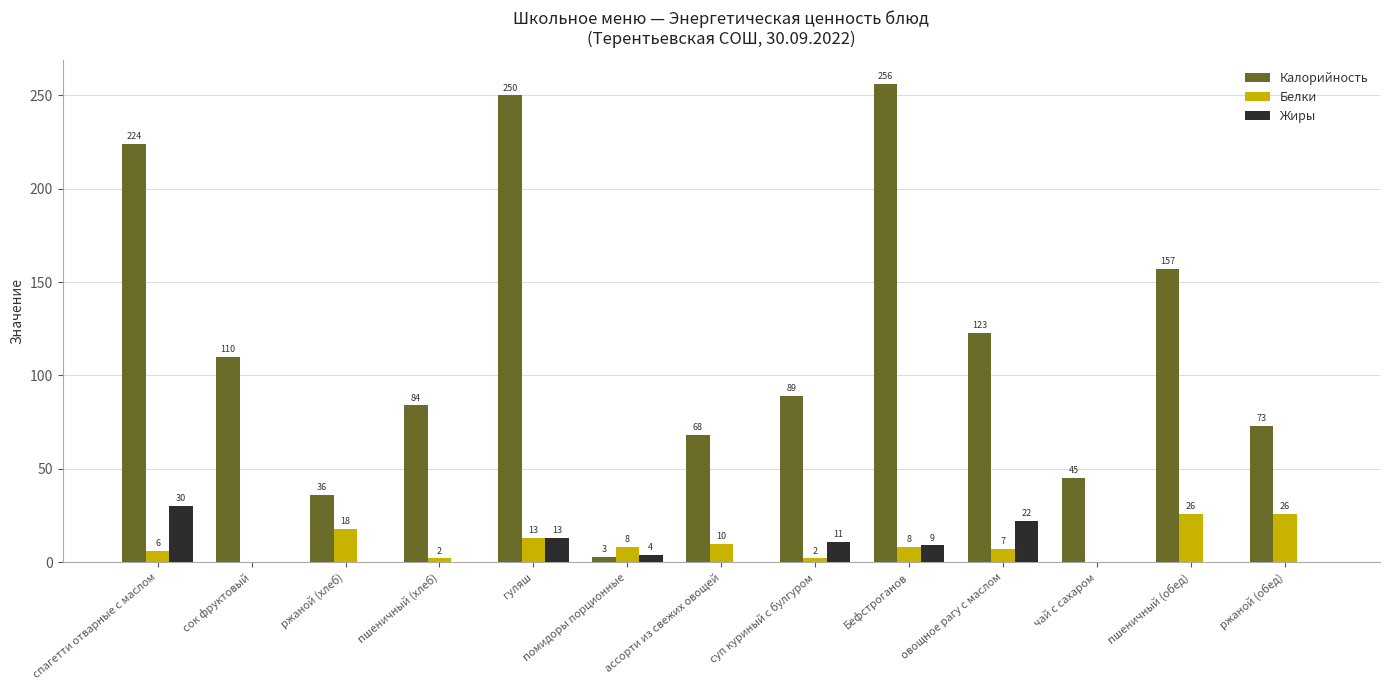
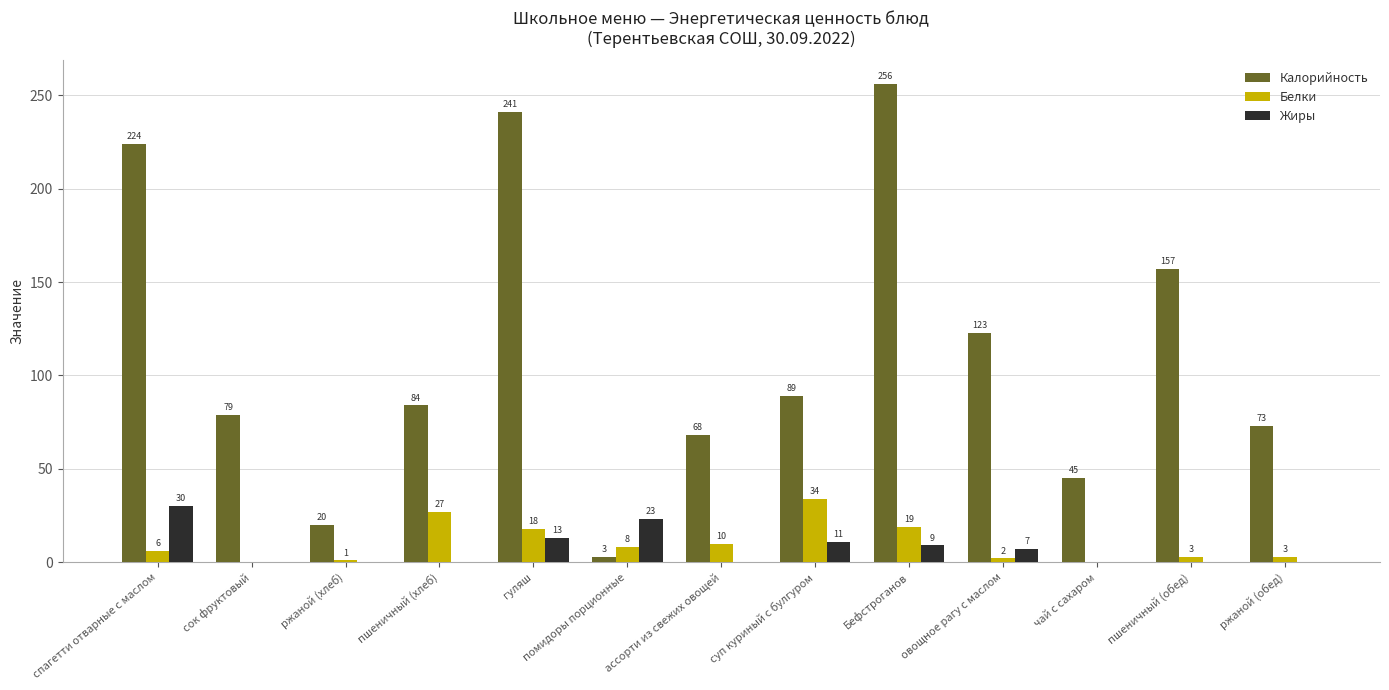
  {
    "Калорийность": {
      "спагетти отварные с маслом": 224,
-     "сок фруктовый": 110,
-     "ржаной (хлеб)": 36,
+     "сок фруктовый": 79,
+     "ржаной (хлеб)": 20,
      "пшеничный (хлеб)": 84,
-     "гуляш": 250,
+     "гуляш": 241,
      "помидоры порционные": 3,
      "ассорти из свежих овощей": 68,
      "суп куриный с булгуром": 89,
      "Бефстроганов": 256,
      "овощное рагу с маслом": 123,
      "чай с сахаром": 45,
      "пшеничный (обед)": 157,
      "ржаной (обед)": 73
    },
    "Белки": {
      "спагетти отварные с маслом": 6,
-     "ржаной (хлеб)": 18,
-     "пшеничный (хлеб)": 2,
-     "гуляш": 13,
+     "ржаной (хлеб)": 1,
+     "пшеничный (хлеб)": 27,
+     "гуляш": 18,
      "помидоры порционные": 8,
      "ассорти из свежих овощей": 10,
-     "суп куриный с булгуром": 2,
-     "Бефстроганов": 8,
-     "овощное рагу с маслом": 7,
-     "пшеничный (обед)": 26,
-     "ржаной (обед)": 26
+     "суп куриный с булгуром": 34,
+     "Бефстроганов": 19,
+     "овощное рагу с маслом": 2,
+     "пшеничный (обед)": 3,
+     "ржаной (обед)": 3
    },
    "Жиры": {
      "спагетти отварные с маслом": 30,
      "гуляш": 13,
-     "помидоры порционные": 4,
+     "помидоры порционные": 23,
      "суп куриный с булгуром": 11,
      "Бефстроганов": 9,
-     "овощное рагу с маслом": 22
+     "овощное рагу с маслом": 7
    }
  }
